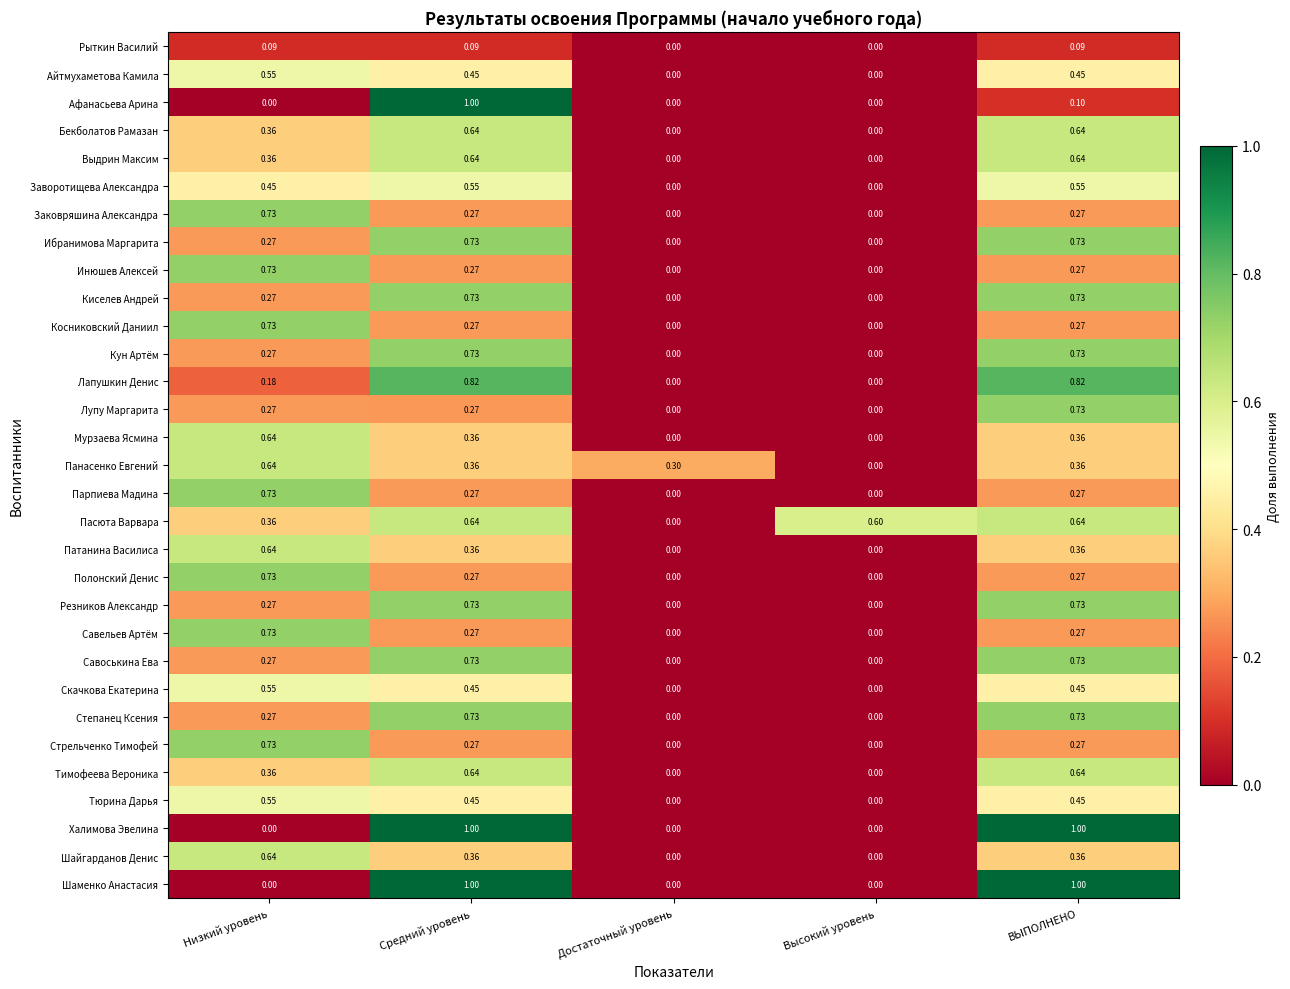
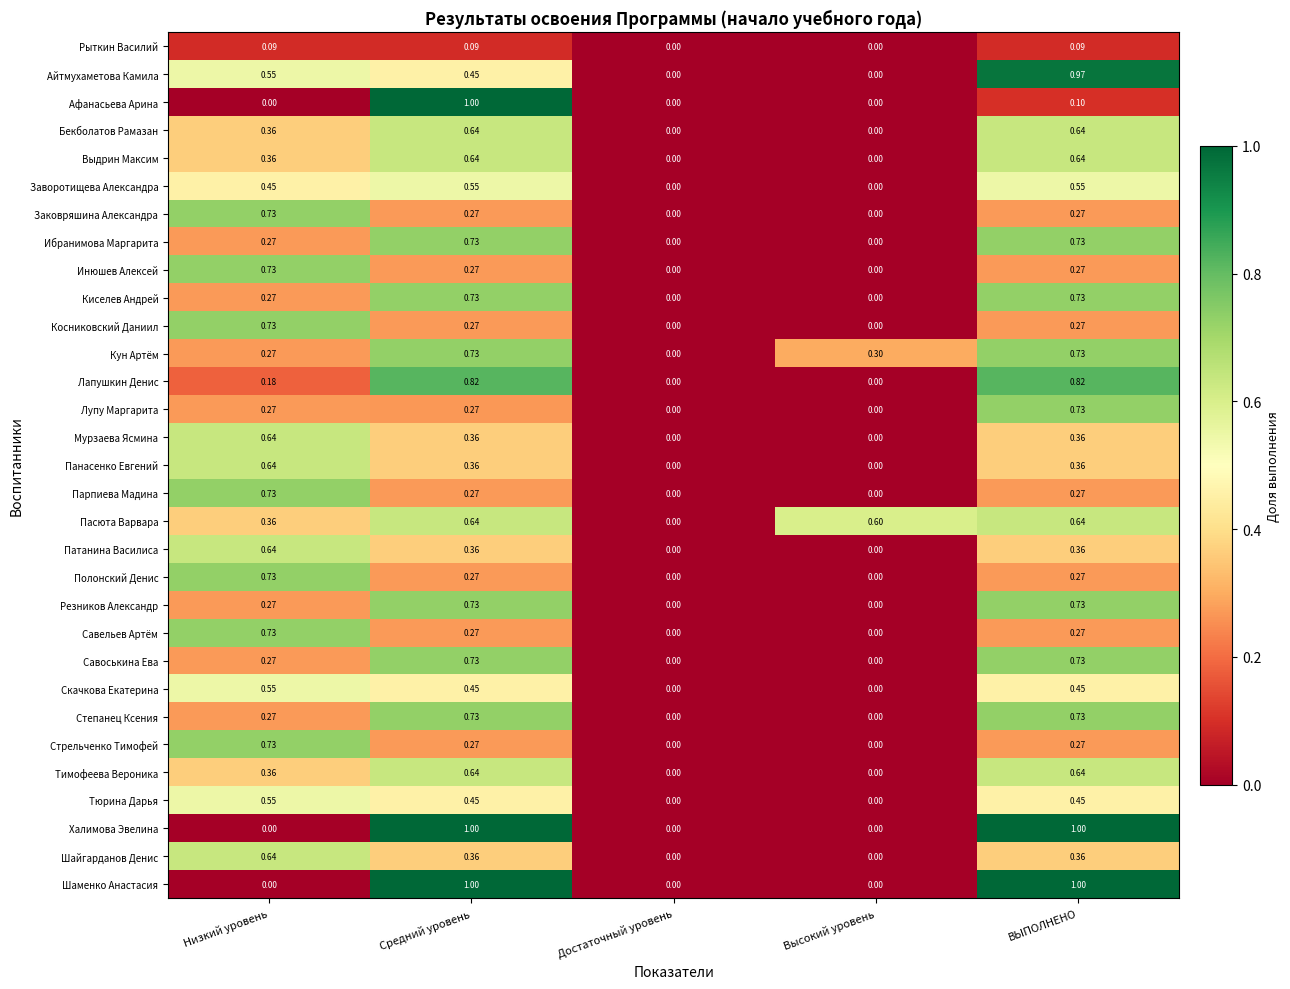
  {
    "Рыткин Василий": {
      "Низкий уровень": 0.09,
      "Средний уровень": 0.09,
      "Достаточный уровень": 0.00,
      "Высокий уровень": 0.00,
      "ВЫПОЛНЕНО": 0.09
    },
    "Айтмухаметова Камила": {
      "Низкий уровень": 0.55,
      "Средний уровень": 0.45,
      "Достаточный уровень": 0.00,
      "Высокий уровень": 0.00,
-     "ВЫПОЛНЕНО": 0.45
+     "ВЫПОЛНЕНО": 0.97
    },
    "Афанасьева Арина": {
      "Низкий уровень": 0.00,
      "Средний уровень": 1.00,
      "Достаточный уровень": 0.00,
      "Высокий уровень": 0.00,
      "ВЫПОЛНЕНО": 0.10
    },
    "Бекболатов Рамазан": {
      "Низкий уровень": 0.36,
      "Средний уровень": 0.64,
      "Достаточный уровень": 0.00,
      "Высокий уровень": 0.00,
      "ВЫПОЛНЕНО": 0.64
    },
    "Выдрин Максим": {
      "Низкий уровень": 0.36,
      "Средний уровень": 0.64,
      "Достаточный уровень": 0.00,
      "Высокий уровень": 0.00,
      "ВЫПОЛНЕНО": 0.64
    },
    "Заворотищева Александра": {
      "Низкий уровень": 0.45,
      "Средний уровень": 0.55,
      "Достаточный уровень": 0.00,
      "Высокий уровень": 0.00,
      "ВЫПОЛНЕНО": 0.55
    },
    "Заковряшина Александра": {
      "Низкий уровень": 0.73,
      "Средний уровень": 0.27,
      "Достаточный уровень": 0.00,
      "Высокий уровень": 0.00,
      "ВЫПОЛНЕНО": 0.27
    },
    "Ибранимова Маргарита": {
      "Низкий уровень": 0.27,
      "Средний уровень": 0.73,
      "Достаточный уровень": 0.00,
      "Высокий уровень": 0.00,
      "ВЫПОЛНЕНО": 0.73
    },
    "Инюшев Алексей": {
      "Низкий уровень": 0.73,
      "Средний уровень": 0.27,
      "Достаточный уровень": 0.00,
      "Высокий уровень": 0.00,
      "ВЫПОЛНЕНО": 0.27
    },
    "Киселев Андрей": {
      "Низкий уровень": 0.27,
      "Средний уровень": 0.73,
      "Достаточный уровень": 0.00,
      "Высокий уровень": 0.00,
      "ВЫПОЛНЕНО": 0.73
    },
    "Косниковский Даниил": {
      "Низкий уровень": 0.73,
      "Средний уровень": 0.27,
      "Достаточный уровень": 0.00,
      "Высокий уровень": 0.00,
      "ВЫПОЛНЕНО": 0.27
    },
    "Кун Артём": {
      "Низкий уровень": 0.27,
      "Средний уровень": 0.73,
      "Достаточный уровень": 0.00,
-     "Высокий уровень": 0.00,
+     "Высокий уровень": 0.30,
      "ВЫПОЛНЕНО": 0.73
    },
    "Лапушкин Денис": {
      "Низкий уровень": 0.18,
      "Средний уровень": 0.82,
      "Достаточный уровень": 0.00,
      "Высокий уровень": 0.00,
      "ВЫПОЛНЕНО": 0.82
    },
    "Лупу Маргарита": {
      "Низкий уровень": 0.27,
      "Средний уровень": 0.27,
      "Достаточный уровень": 0.00,
      "Высокий уровень": 0.00,
      "ВЫПОЛНЕНО": 0.73
    },
    "Мурзаева Ясмина": {
      "Низкий уровень": 0.64,
      "Средний уровень": 0.36,
      "Достаточный уровень": 0.00,
      "Высокий уровень": 0.00,
      "ВЫПОЛНЕНО": 0.36
    },
    "Панасенко Евгений": {
      "Низкий уровень": 0.64,
      "Средний уровень": 0.36,
-     "Достаточный уровень": 0.30,
+     "Достаточный уровень": 0.00,
      "Высокий уровень": 0.00,
      "ВЫПОЛНЕНО": 0.36
    },
    "Парпиева Мадина": {
      "Низкий уровень": 0.73,
      "Средний уровень": 0.27,
      "Достаточный уровень": 0.00,
      "Высокий уровень": 0.00,
      "ВЫПОЛНЕНО": 0.27
    },
    "Пасюта Варвара": {
      "Низкий уровень": 0.36,
      "Средний уровень": 0.64,
      "Достаточный уровень": 0.00,
      "Высокий уровень": 0.60,
      "ВЫПОЛНЕНО": 0.64
    },
    "Патанина Василиса": {
      "Низкий уровень": 0.64,
      "Средний уровень": 0.36,
      "Достаточный уровень": 0.00,
      "Высокий уровень": 0.00,
      "ВЫПОЛНЕНО": 0.36
    },
    "Полонский Денис": {
      "Низкий уровень": 0.73,
      "Средний уровень": 0.27,
      "Достаточный уровень": 0.00,
      "Высокий уровень": 0.00,
      "ВЫПОЛНЕНО": 0.27
    },
    "Резников Александр": {
      "Низкий уровень": 0.27,
      "Средний уровень": 0.73,
      "Достаточный уровень": 0.00,
      "Высокий уровень": 0.00,
      "ВЫПОЛНЕНО": 0.73
    },
    "Савельев Артём": {
      "Низкий уровень": 0.73,
      "Средний уровень": 0.27,
      "Достаточный уровень": 0.00,
      "Высокий уровень": 0.00,
      "ВЫПОЛНЕНО": 0.27
    },
    "Савоськина Ева": {
      "Низкий уровень": 0.27,
      "Средний уровень": 0.73,
      "Достаточный уровень": 0.00,
      "Высокий уровень": 0.00,
      "ВЫПОЛНЕНО": 0.73
    },
    "Скачкова Екатерина": {
      "Низкий уровень": 0.55,
      "Средний уровень": 0.45,
      "Достаточный уровень": 0.00,
      "Высокий уровень": 0.00,
      "ВЫПОЛНЕНО": 0.45
    },
    "Степанец Ксения": {
      "Низкий уровень": 0.27,
      "Средний уровень": 0.73,
      "Достаточный уровень": 0.00,
      "Высокий уровень": 0.00,
      "ВЫПОЛНЕНО": 0.73
    },
    "Стрельченко Тимофей": {
      "Низкий уровень": 0.73,
      "Средний уровень": 0.27,
      "Достаточный уровень": 0.00,
      "Высокий уровень": 0.00,
      "ВЫПОЛНЕНО": 0.27
    },
    "Тимофеева Вероника": {
      "Низкий уровень": 0.36,
      "Средний уровень": 0.64,
      "Достаточный уровень": 0.00,
      "Высокий уровень": 0.00,
      "ВЫПОЛНЕНО": 0.64
    },
    "Тюрина Дарья": {
      "Низкий уровень": 0.55,
      "Средний уровень": 0.45,
      "Достаточный уровень": 0.00,
      "Высокий уровень": 0.00,
      "ВЫПОЛНЕНО": 0.45
    },
    "Халимова Эвелина": {
      "Низкий уровень": 0.00,
      "Средний уровень": 1.00,
      "Достаточный уровень": 0.00,
      "Высокий уровень": 0.00,
      "ВЫПОЛНЕНО": 1.00
    },
    "Шайгарданов Денис": {
      "Низкий уровень": 0.64,
      "Средний уровень": 0.36,
      "Достаточный уровень": 0.00,
      "Высокий уровень": 0.00,
      "ВЫПОЛНЕНО": 0.36
    },
    "Шаменко Анастасия": {
      "Низкий уровень": 0.00,
      "Средний уровень": 1.00,
      "Достаточный уровень": 0.00,
      "Высокий уровень": 0.00,
      "ВЫПОЛНЕНО": 1.00
    }
  }
